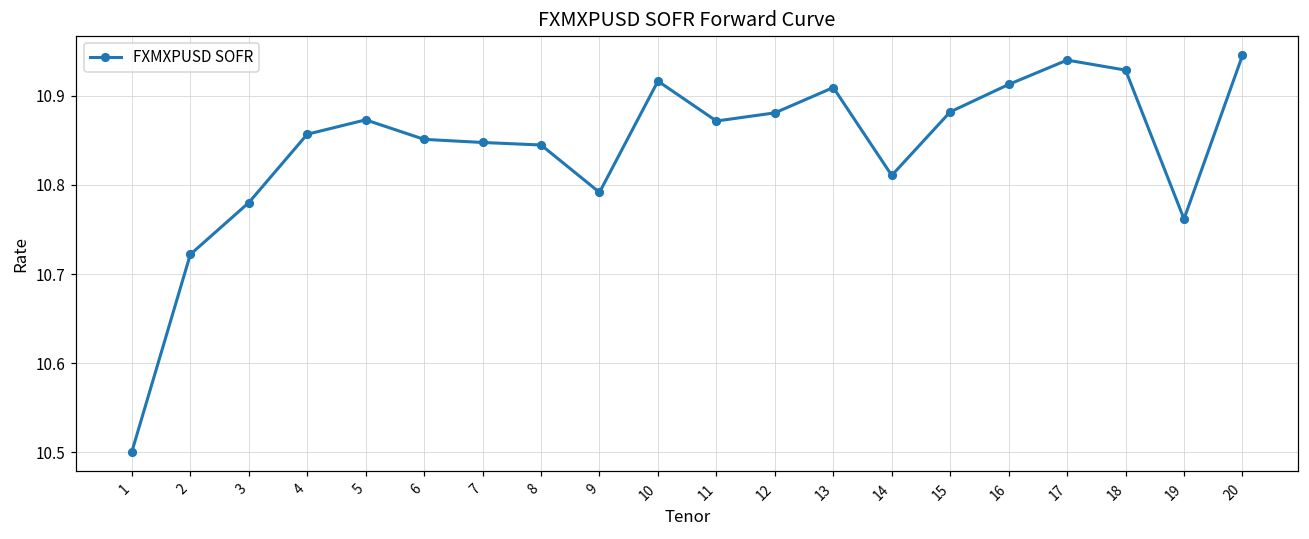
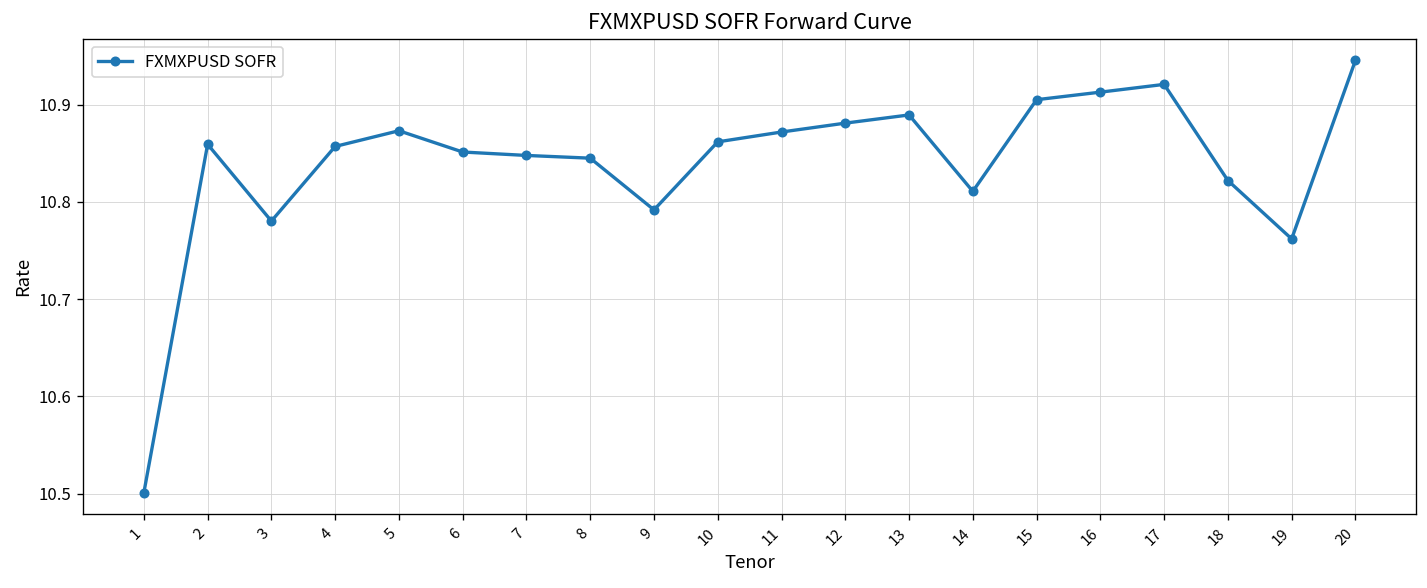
  {
    "1": 10.50,
-   "2": 10.72,
+   "2": 10.86,
    "3": 10.78,
    "4": 10.86,
    "5": 10.87,
    "6": 10.85,
    "7": 10.85,
    "8": 10.84,
    "9": 10.79,
-   "10": 10.92,
+   "10": 10.86,
    "11": 10.87,
    "12": 10.88,
-   "13": 10.91,
+   "13": 10.89,
    "14": 10.81,
-   "15": 10.88,
+   "15": 10.90,
    "16": 10.91,
-   "17": 10.94,
-   "18": 10.93,
+   "17": 10.92,
+   "18": 10.82,
    "19": 10.76,
    "20": 10.95
  }
